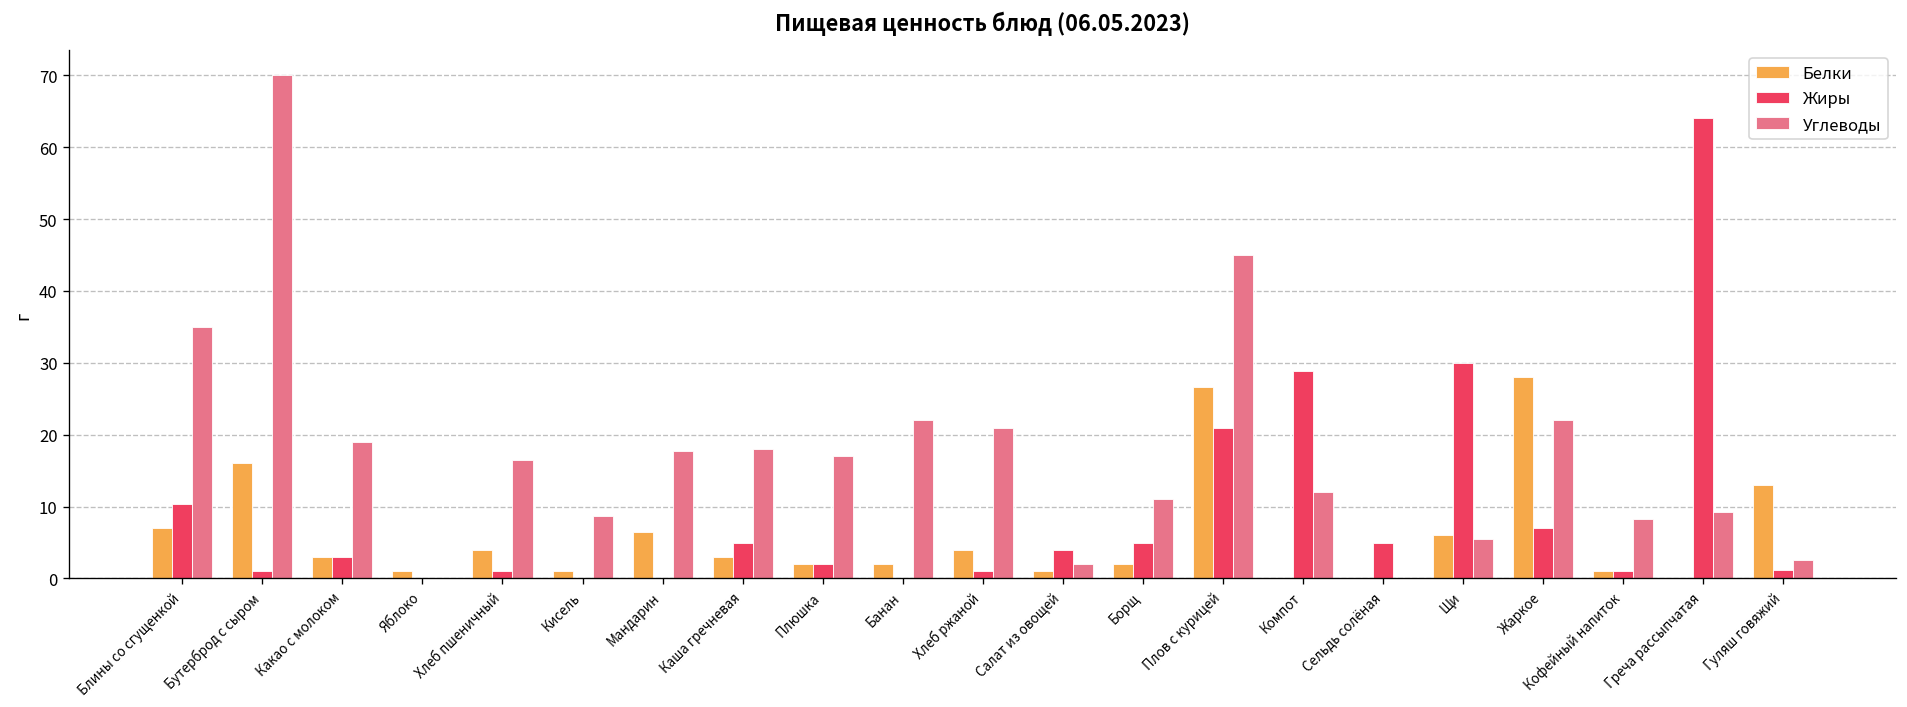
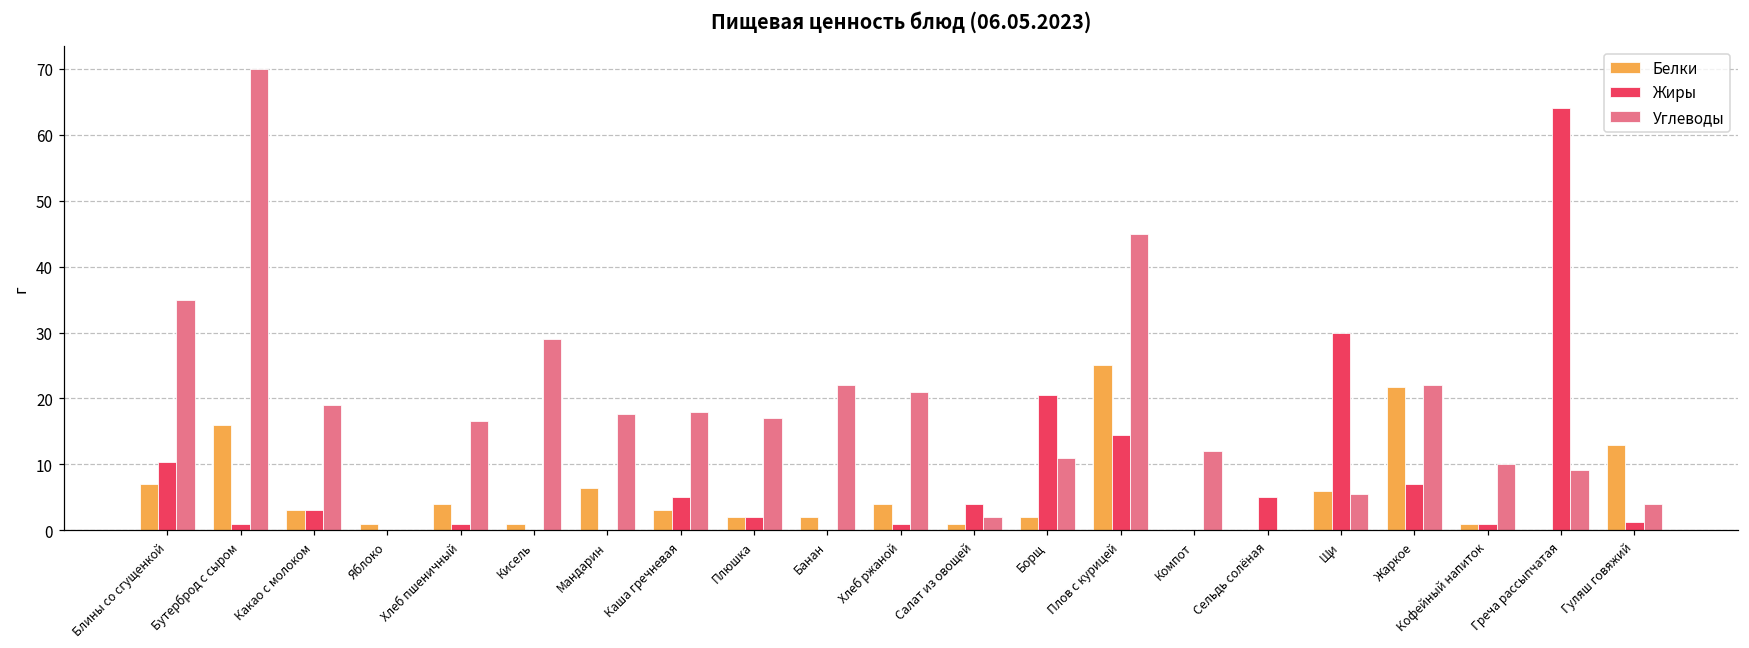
  {
    "Белки": {
      "Блины со сгущенкой": 7,
      "Бутерброд с сыром": 16,
      "Какао с молоком": 3,
      "Яблоко": 1,
      "Хлеб пшеничный": 4,
      "Кисель": 1,
      "Мандарин": 6,
      "Каша гречневая": 3,
      "Плюшка": 2,
      "Банан": 2,
      "Хлеб ржаной": 4,
      "Салат из овощей": 1,
      "Борщ": 2,
-     "Плов с курицей": 27,
+     "Плов с курицей": 25,
      "Компот": 0,
      "Сельдь солёная": 0,
      "Щи": 6,
-     "Жаркое": 28,
+     "Жаркое": 22,
      "Кофейный напиток": 1,
      "Греча рассыпчатая": 0,
      "Гуляш говяжий": 13
    },
    "Жиры": {
      "Блины со сгущенкой": 10,
      "Бутерброд с сыром": 1,
      "Какао с молоком": 3,
      "Яблоко": 0,
      "Хлеб пшеничный": 1,
      "Кисель": 0,
      "Мандарин": 0,
      "Каша гречневая": 5,
      "Плюшка": 2,
      "Банан": 0,
      "Хлеб ржаной": 1,
      "Салат из овощей": 4,
-     "Борщ": 5,
-     "Плов с курицей": 21,
-     "Компот": 29,
+     "Борщ": 21,
+     "Плов с курицей": 14,
+     "Компот": 0,
      "Сельдь солёная": 5,
      "Щи": 30,
      "Жаркое": 7,
      "Кофейный напиток": 1,
      "Греча рассыпчатая": 64,
      "Гуляш говяжий": 1
    },
    "Углеводы": {
      "Блины со сгущенкой": 35,
      "Бутерброд с сыром": 70,
      "Какао с молоком": 19,
      "Яблоко": 0,
      "Хлеб пшеничный": 17,
-     "Кисель": 9,
+     "Кисель": 29,
      "Мандарин": 18,
      "Каша гречневая": 18,
      "Плюшка": 17,
      "Банан": 22,
      "Хлеб ржаной": 21,
      "Салат из овощей": 2,
      "Борщ": 11,
      "Плов с курицей": 45,
      "Компот": 12,
      "Сельдь солёная": 0,
      "Щи": 6,
      "Жаркое": 22,
-     "Кофейный напиток": 8,
+     "Кофейный напиток": 10,
      "Греча рассыпчатая": 9,
-     "Гуляш говяжий": 3
+     "Гуляш говяжий": 4
    }
  }
